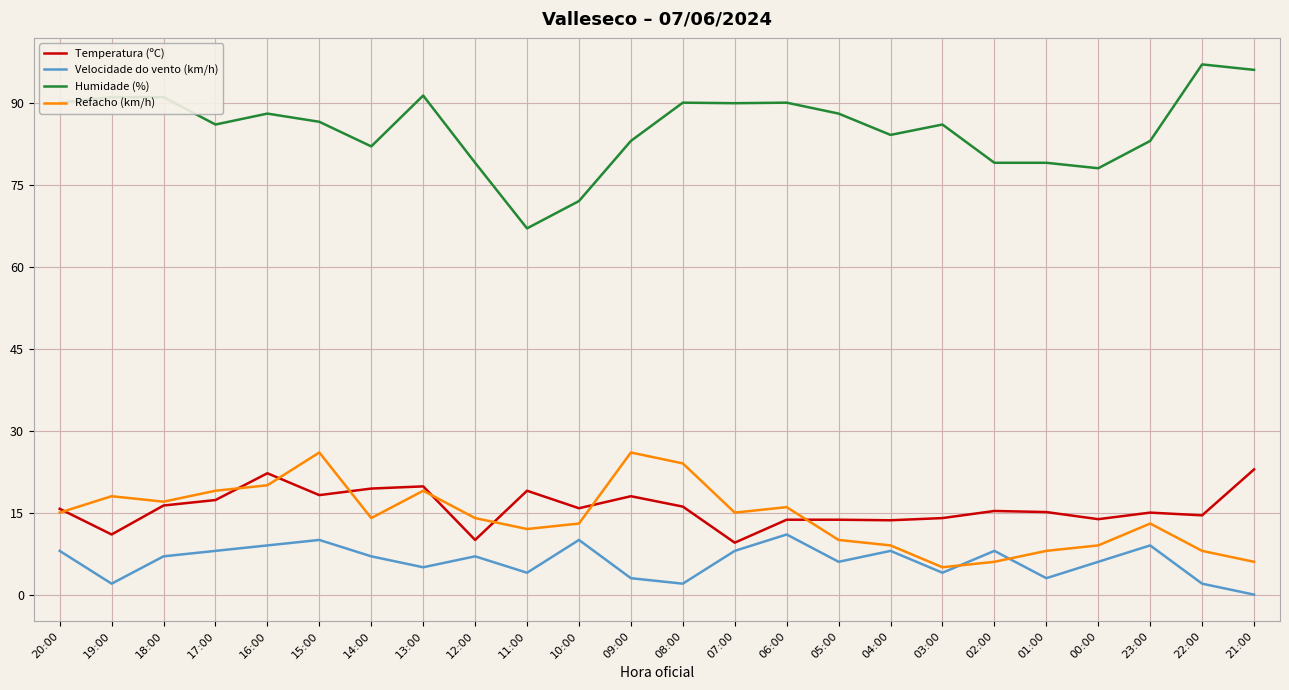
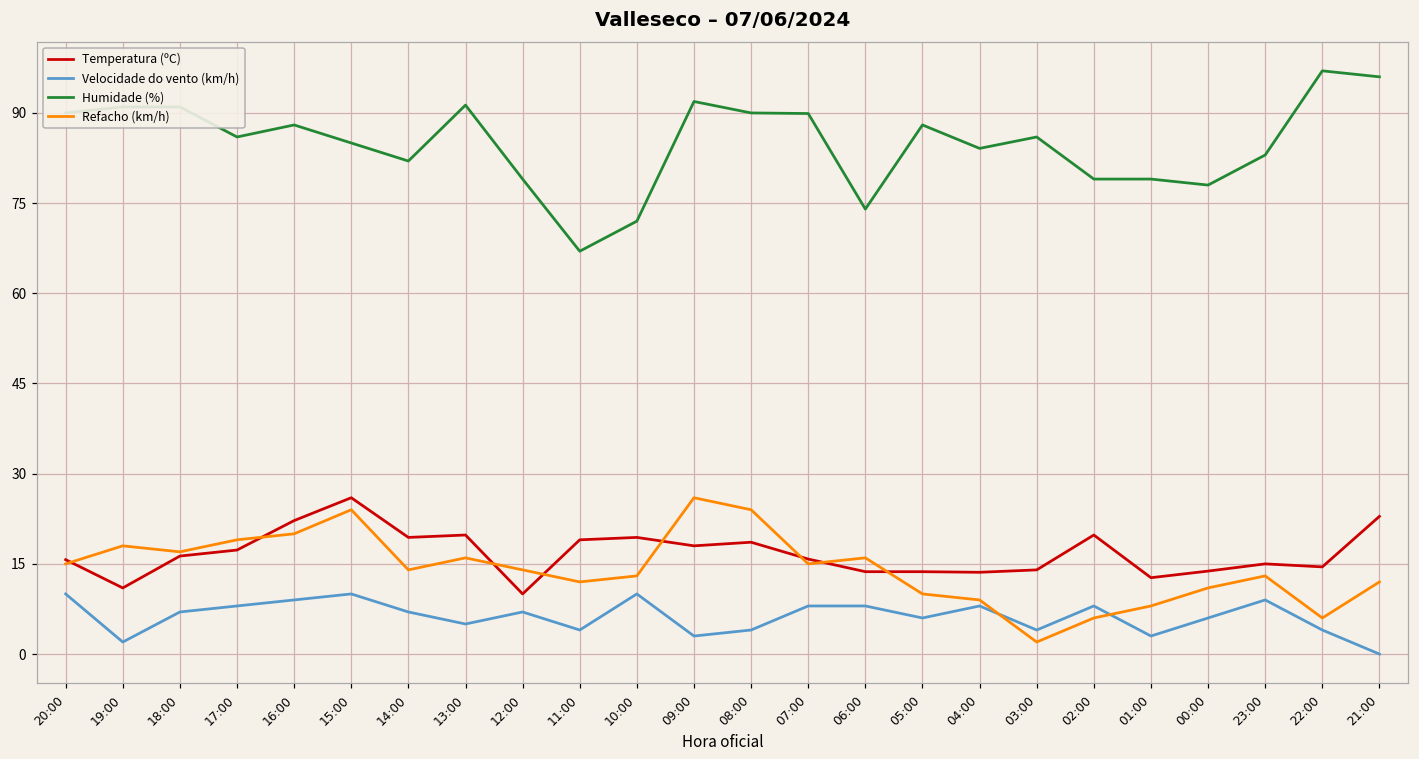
  {
    "Temperatura (ºC)": {
      "20:00": 16,
      "19:00": 11,
      "18:00": 16,
      "17:00": 17,
      "16:00": 22,
-     "15:00": 18,
+     "15:00": 26,
      "14:00": 19,
      "13:00": 20,
      "12:00": 10,
      "11:00": 19,
-     "10:00": 16,
+     "10:00": 19,
      "09:00": 18,
-     "08:00": 16,
-     "07:00": 10,
+     "08:00": 19,
+     "07:00": 16,
      "06:00": 14,
      "05:00": 14,
      "04:00": 14,
      "03:00": 14,
-     "02:00": 15,
-     "01:00": 15,
+     "02:00": 20,
+     "01:00": 13,
      "00:00": 14,
      "23:00": 15,
      "22:00": 15,
      "21:00": 23
    },
    "Velocidade do vento (km/h)": {
-     "20:00": 8,
+     "20:00": 10,
      "19:00": 2,
      "18:00": 7,
      "17:00": 8,
      "16:00": 9,
      "15:00": 10,
      "14:00": 7,
      "13:00": 5,
      "12:00": 7,
      "11:00": 4,
      "10:00": 10,
      "09:00": 3,
-     "08:00": 2,
+     "08:00": 4,
      "07:00": 8,
-     "06:00": 11,
+     "06:00": 8,
      "05:00": 6,
      "04:00": 8,
      "03:00": 4,
      "02:00": 8,
      "01:00": 3,
      "00:00": 6,
      "23:00": 9,
-     "22:00": 2,
+     "22:00": 4,
      "21:00": 0
    },
    "Humidade (%)": {
      "17:00": 86,
      "16:00": 88,
-     "15:00": 87,
+     "15:00": 85,
      "14:00": 82,
      "13:00": 91,
      "12:00": 79,
      "11:00": 67,
      "10:00": 72,
-     "09:00": 83,
+     "09:00": 92,
      "08:00": 90,
      "07:00": 90,
-     "06:00": 90,
+     "06:00": 74,
      "05:00": 88,
      "04:00": 84,
      "03:00": 86,
      "02:00": 79,
      "01:00": 79,
      "00:00": 78,
      "23:00": 83,
      "22:00": 97,
      "21:00": 96
    },
    "Refacho (km/h)": {
      "20:00": 15,
      "19:00": 18,
      "18:00": 17,
      "17:00": 19,
      "16:00": 20,
-     "15:00": 26,
+     "15:00": 24,
      "14:00": 14,
-     "13:00": 19,
+     "13:00": 16,
      "12:00": 14,
      "11:00": 12,
      "10:00": 13,
      "09:00": 26,
      "08:00": 24,
      "07:00": 15,
      "06:00": 16,
      "05:00": 10,
      "04:00": 9,
-     "03:00": 5,
+     "03:00": 2,
      "02:00": 6,
      "01:00": 8,
-     "00:00": 9,
+     "00:00": 11,
      "23:00": 13,
-     "22:00": 8,
-     "21:00": 6
+     "22:00": 6,
+     "21:00": 12
    }
  }
